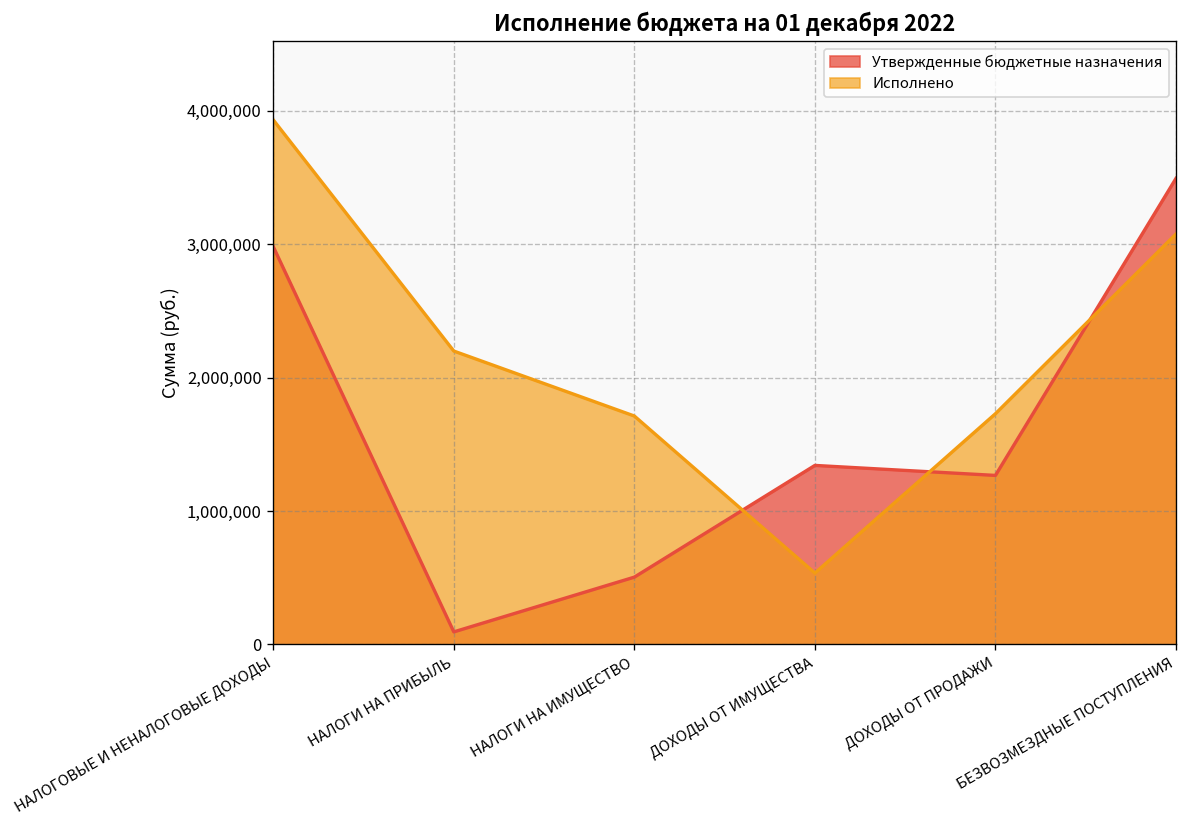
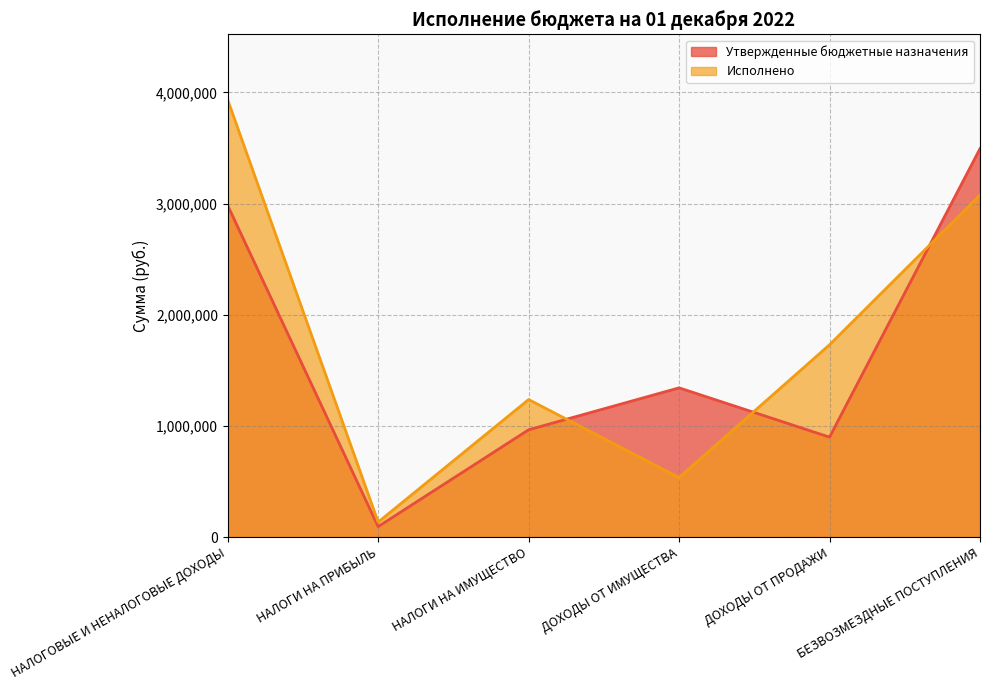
  {
    "Утвержденные бюджетные назначения": {
      "НАЛОГОВЫЕ И НЕНАЛОГОВЫЕ ДОХОДЫ": "2,980,000",
      "НАЛОГИ НА ПРИБЫЛЬ": "90,000",
-     "НАЛОГИ НА ИМУЩЕСТВО": "500,000",
+     "НАЛОГИ НА ИМУЩЕСТВО": "970,000",
      "ДОХОДЫ ОТ ИМУЩЕСТВА": "1,340,000",
-     "ДОХОДЫ ОТ ПРОДАЖИ": "1,270,000",
+     "ДОХОДЫ ОТ ПРОДАЖИ": "900,000",
      "БЕЗВОЗМЕЗДНЫЕ ПОСТУПЛЕНИЯ": "3,490,000"
    },
    "Исполнено": {
      "НАЛОГОВЫЕ И НЕНАЛОГОВЫЕ ДОХОДЫ": "3,930,000",
-     "НАЛОГИ НА ПРИБЫЛЬ": "2,200,000",
-     "НАЛОГИ НА ИМУЩЕСТВО": "1,710,000",
+     "НАЛОГИ НА ПРИБЫЛЬ": "130,000",
+     "НАЛОГИ НА ИМУЩЕСТВО": "1,240,000",
      "ДОХОДЫ ОТ ИМУЩЕСТВА": "540,000",
      "ДОХОДЫ ОТ ПРОДАЖИ": "1,730,000",
      "БЕЗВОЗМЕЗДНЫЕ ПОСТУПЛЕНИЯ": "3,080,000"
    }
  }
